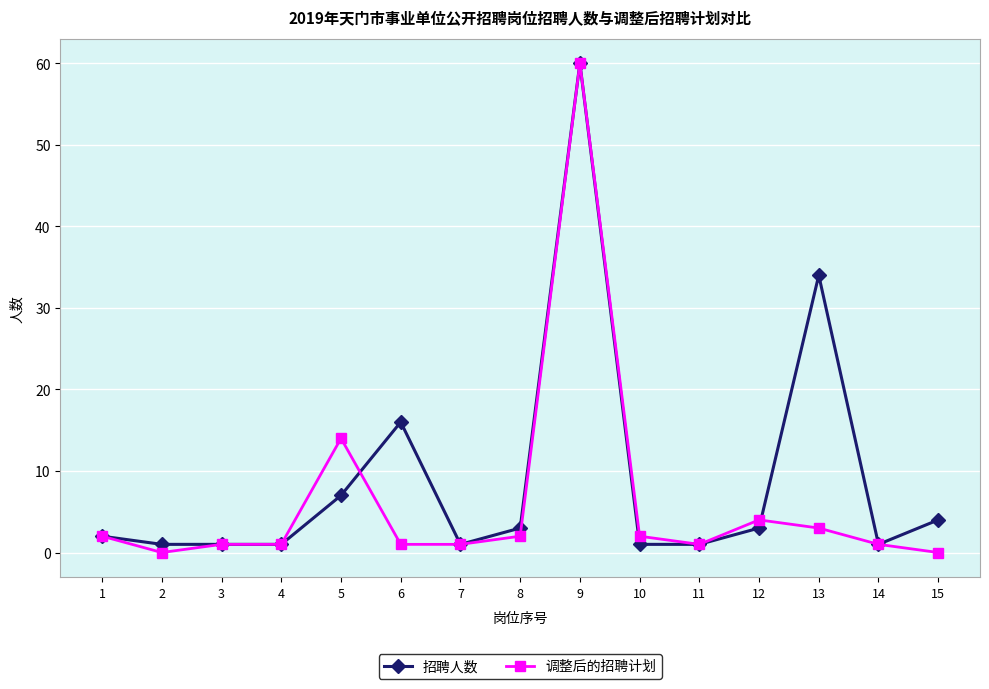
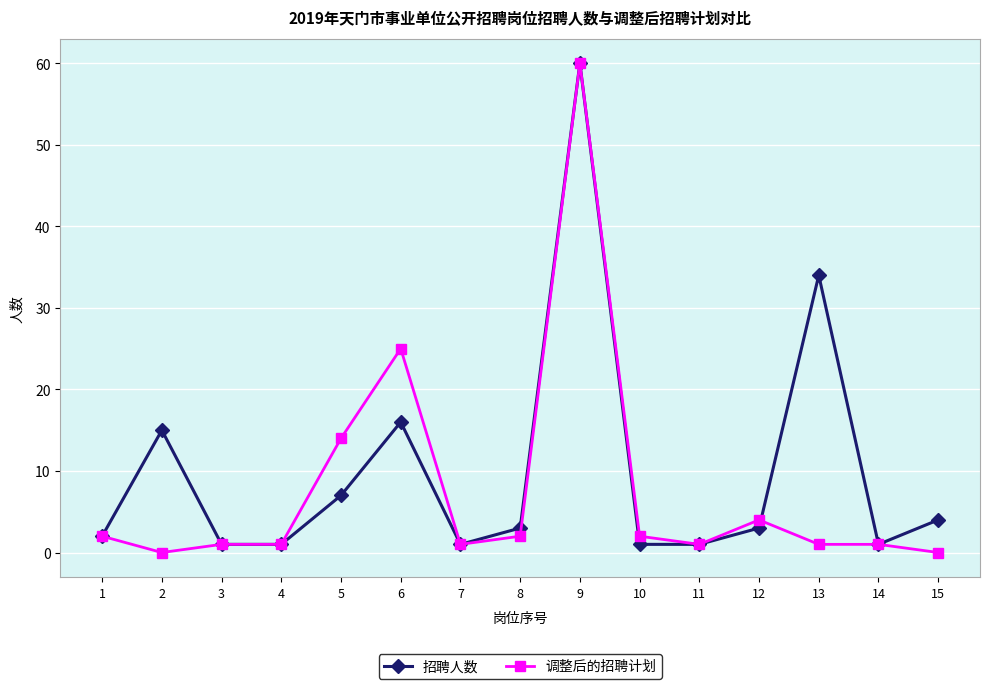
  {
    "招聘人数": {
-     "2": 1,
+     "2": 15,
      "5": 7,
      "6": 16,
      "8": 3,
      "10": 1,
      "12": 3,
      "13": 34,
      "15": 4
    },
    "调整后的招聘计划": {
      "2": 0,
      "5": 14,
-     "6": 1,
+     "6": 25,
      "8": 2,
      "10": 2,
      "12": 4,
-     "13": 3,
+     "13": 1,
      "15": 0
    }
  }
